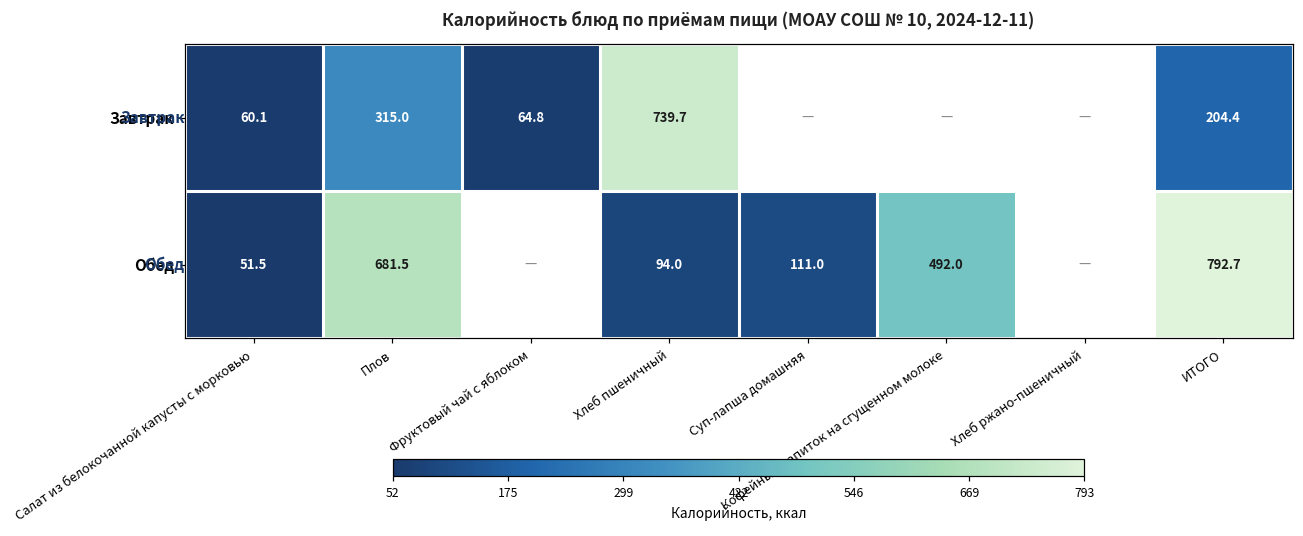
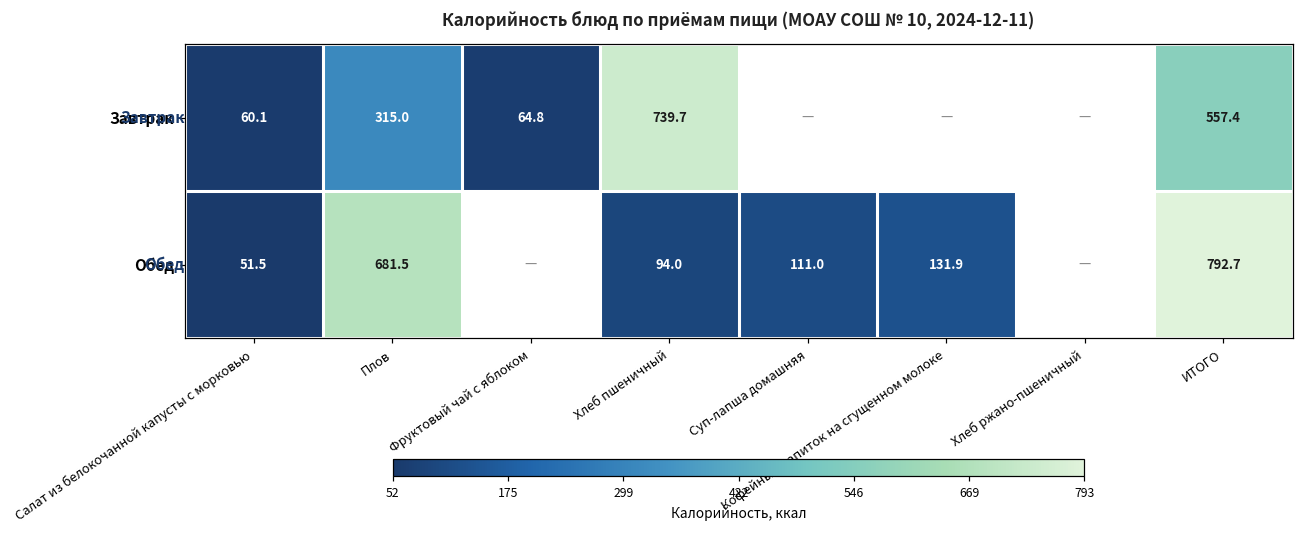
  {
    "Завтрак": {
      "Салат из белокочанной капусты с морковью": 60.1,
      "Плов": 315.0,
      "Фруктовый чай с яблоком": 64.8,
      "Хлеб пшеничный": 739.7,
-     "ИТОГО": 204.4
+     "ИТОГО": 557.4
    },
    "Обед": {
      "Салат из белокочанной капусты с морковью": 51.5,
      "Плов": 681.5,
      "Хлеб пшеничный": 94.0,
      "Суп-лапша домашняя": 111.0,
-     "Кофейный напиток на сгущенном молоке": 492.0,
+     "Кофейный напиток на сгущенном молоке": 131.9,
      "ИТОГО": 792.7
    }
  }
